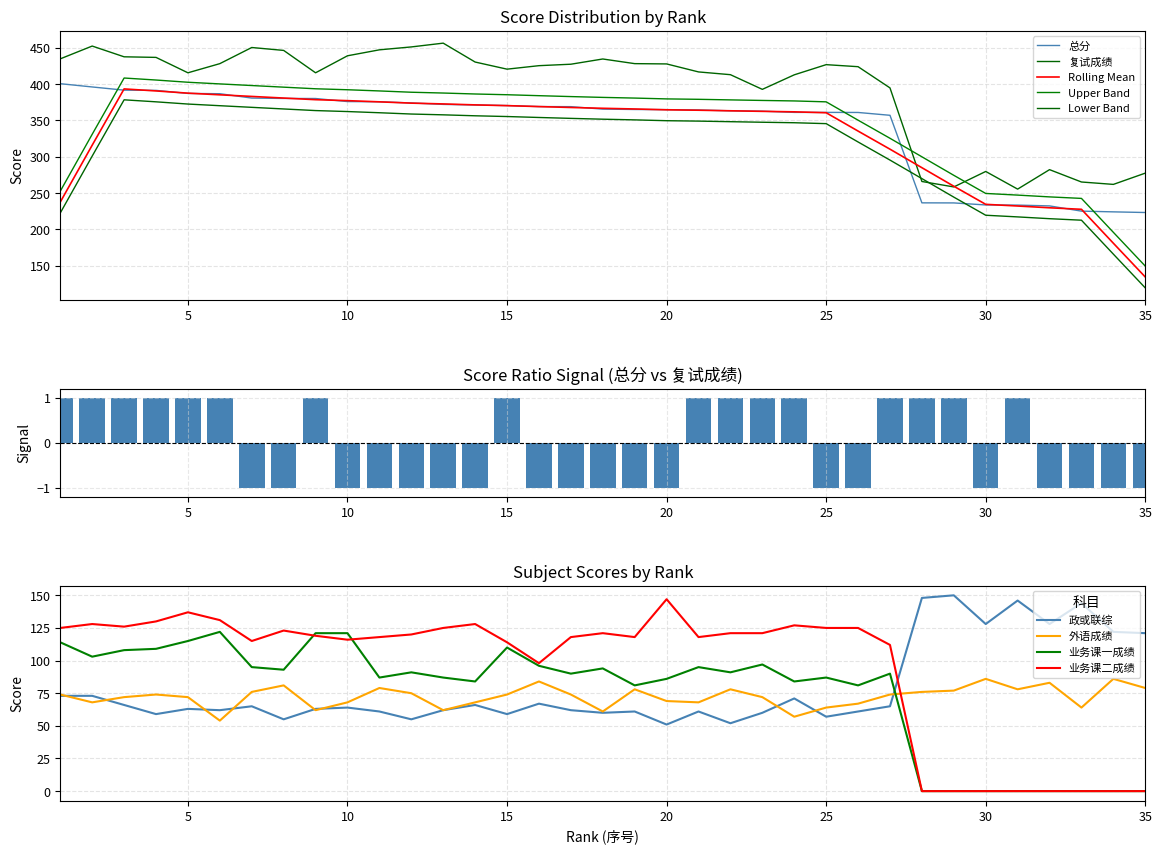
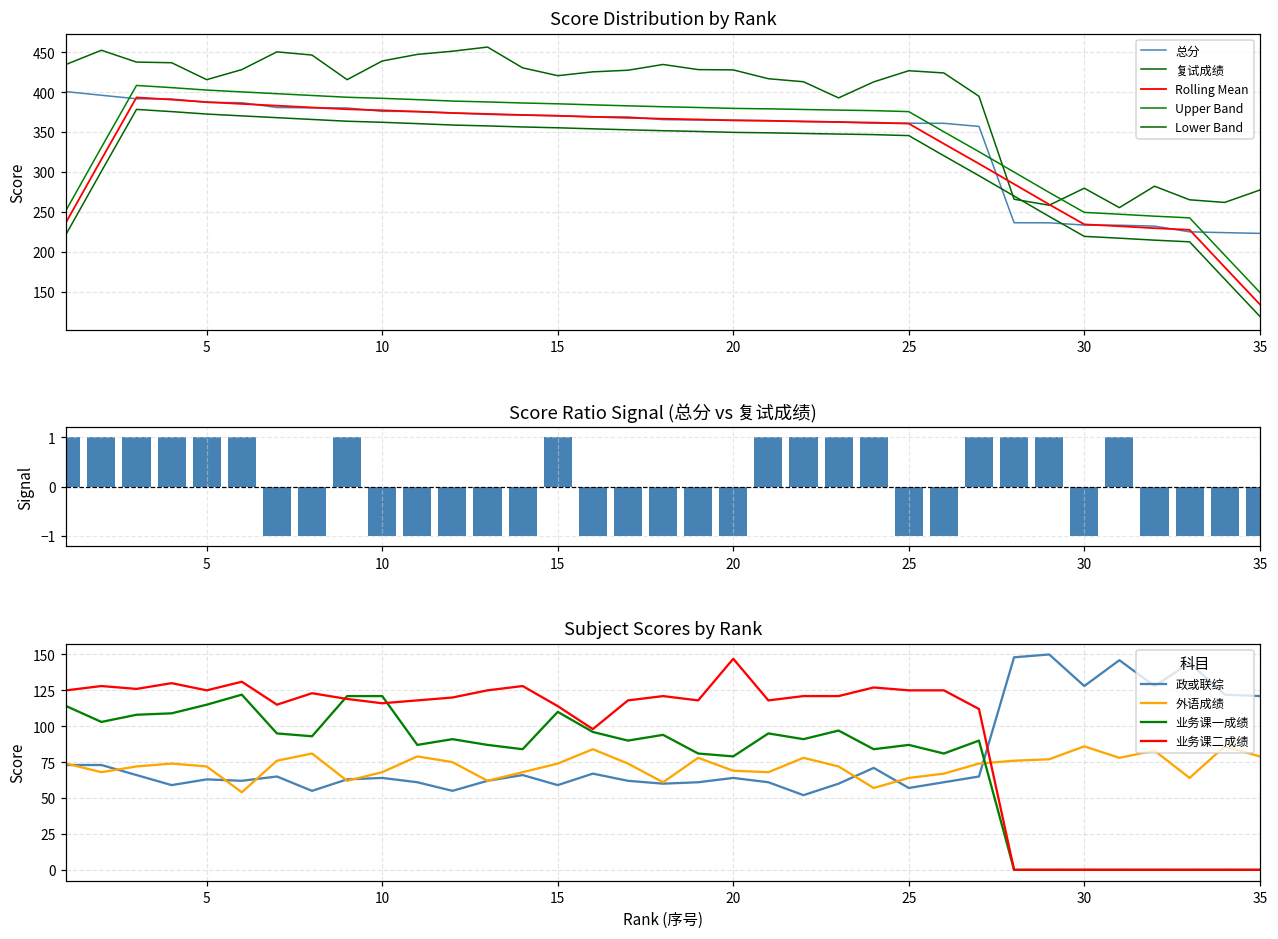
  {
    "Score Distribution by Rank": {
      "总分": {
        "35": 220
      },
      "Rolling Mean": {
        "35": 130
      }
    },
    "Score Ratio Signal (总分 vs 复试成绩)": {
      "5": 1.0,
      "10": -1.0,
      "15": 1.0,
      "20": -1.0,
      "25": -1.0,
      "30": -1.0,
      "35": -1.0
    },
    "Subject Scores by Rank": {
      "政或联综": {
        "5": 63,
        "10": 64,
        "15": 59,
-       "20": 51,
+       "20": 64,
        "25": 57,
        "30": 128,
        "35": 121
      },
      "外语成绩": {
        "5": 72,
        "10": 68,
        "15": 74,
        "20": 69,
        "25": 64,
        "30": 86,
        "35": 79
      },
      "业务课一成绩": {
        "5": 115,
        "10": 121,
        "15": 110,
-       "20": 86,
+       "20": 79,
        "25": 87
      },
      "业务课二成绩": {
-       "5": 137,
+       "5": 125,
        "10": 116,
        "15": 114,
        "20": 147,
        "25": 125
      }
    }
  }
